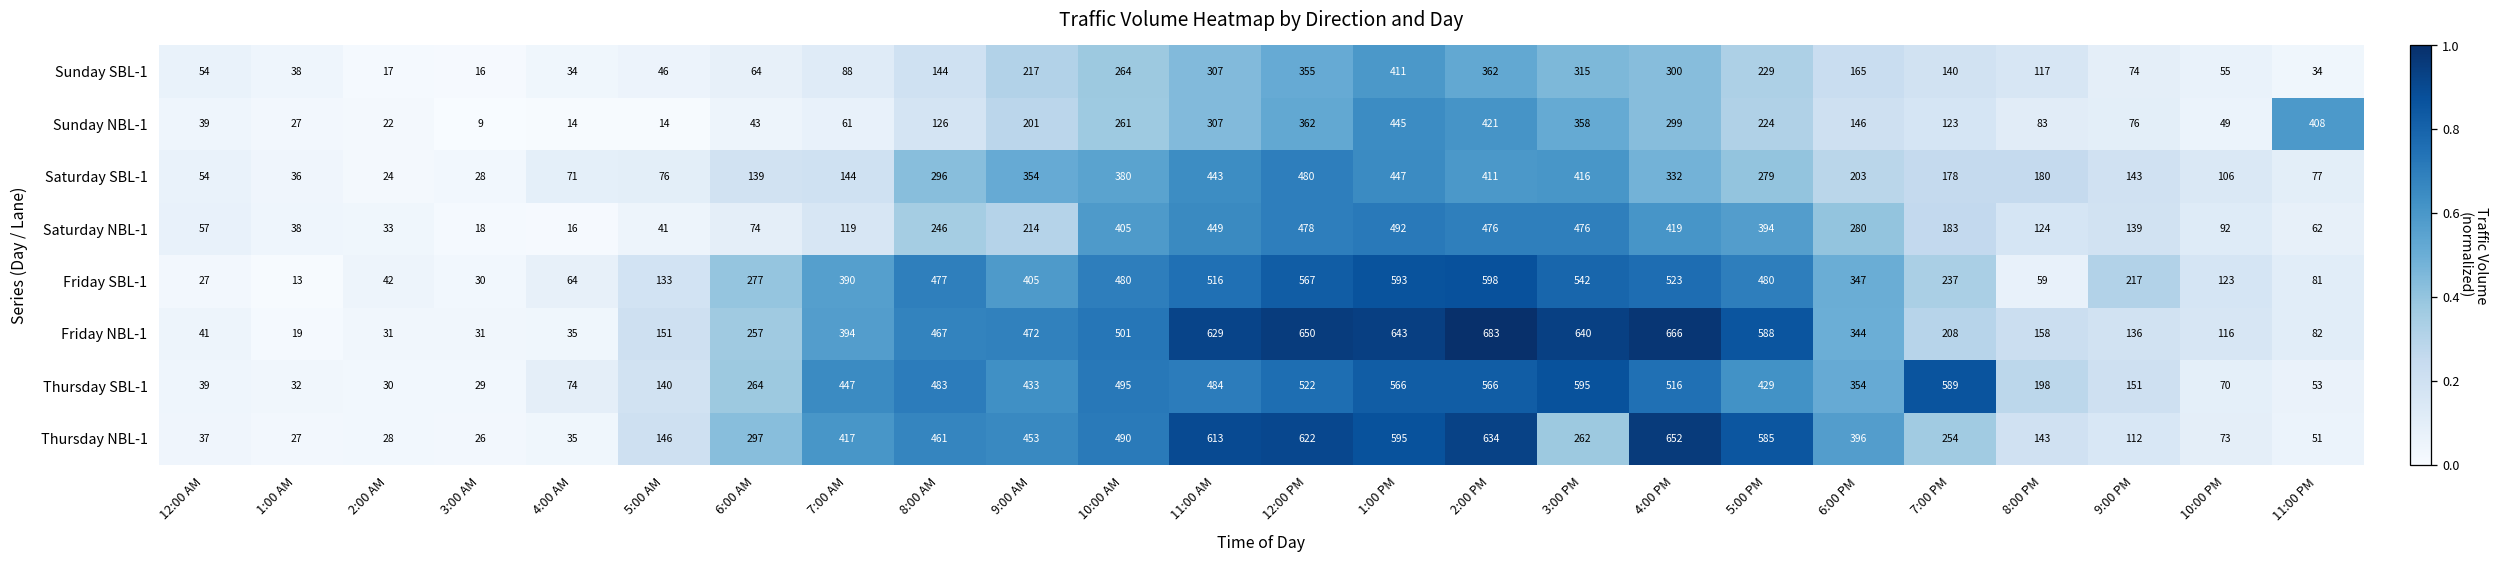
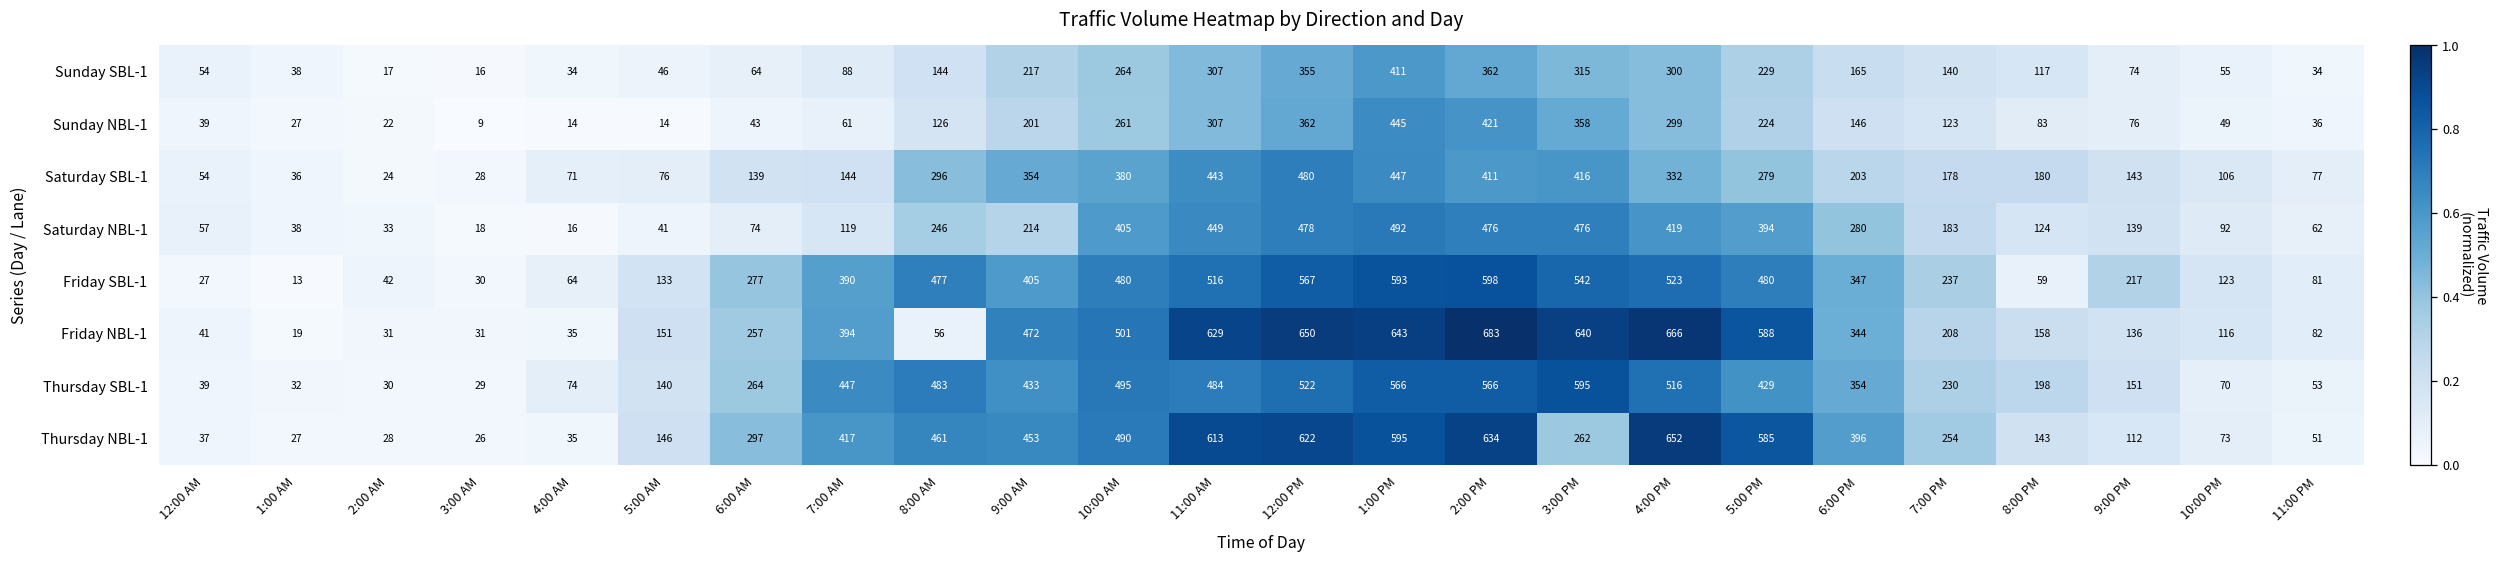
  {
    "Sunday SBL-1": {
      "12:00 AM": 54,
      "1:00 AM": 38,
      "2:00 AM": 17,
      "3:00 AM": 16,
      "4:00 AM": 34,
      "5:00 AM": 46,
      "6:00 AM": 64,
      "7:00 AM": 88,
      "8:00 AM": 144,
      "9:00 AM": 217,
      "10:00 AM": 264,
      "11:00 AM": 307,
      "12:00 PM": 355,
      "1:00 PM": 411,
      "2:00 PM": 362,
      "3:00 PM": 315,
      "4:00 PM": 300,
      "5:00 PM": 229,
      "6:00 PM": 165,
      "7:00 PM": 140,
      "8:00 PM": 117,
      "9:00 PM": 74,
      "10:00 PM": 55,
      "11:00 PM": 34
    },
    "Sunday NBL-1": {
      "12:00 AM": 39,
      "1:00 AM": 27,
      "2:00 AM": 22,
      "3:00 AM": 9,
      "4:00 AM": 14,
      "5:00 AM": 14,
      "6:00 AM": 43,
      "7:00 AM": 61,
      "8:00 AM": 126,
      "9:00 AM": 201,
      "10:00 AM": 261,
      "11:00 AM": 307,
      "12:00 PM": 362,
      "1:00 PM": 445,
      "2:00 PM": 421,
      "3:00 PM": 358,
      "4:00 PM": 299,
      "5:00 PM": 224,
      "6:00 PM": 146,
      "7:00 PM": 123,
      "8:00 PM": 83,
      "9:00 PM": 76,
      "10:00 PM": 49,
-     "11:00 PM": 408
+     "11:00 PM": 36
    },
    "Saturday SBL-1": {
      "12:00 AM": 54,
      "1:00 AM": 36,
      "2:00 AM": 24,
      "3:00 AM": 28,
      "4:00 AM": 71,
      "5:00 AM": 76,
      "6:00 AM": 139,
      "7:00 AM": 144,
      "8:00 AM": 296,
      "9:00 AM": 354,
      "10:00 AM": 380,
      "11:00 AM": 443,
      "12:00 PM": 480,
      "1:00 PM": 447,
      "2:00 PM": 411,
      "3:00 PM": 416,
      "4:00 PM": 332,
      "5:00 PM": 279,
      "6:00 PM": 203,
      "7:00 PM": 178,
      "8:00 PM": 180,
      "9:00 PM": 143,
      "10:00 PM": 106,
      "11:00 PM": 77
    },
    "Saturday NBL-1": {
      "12:00 AM": 57,
      "1:00 AM": 38,
      "2:00 AM": 33,
      "3:00 AM": 18,
      "4:00 AM": 16,
      "5:00 AM": 41,
      "6:00 AM": 74,
      "7:00 AM": 119,
      "8:00 AM": 246,
      "9:00 AM": 214,
      "10:00 AM": 405,
      "11:00 AM": 449,
      "12:00 PM": 478,
      "1:00 PM": 492,
      "2:00 PM": 476,
      "3:00 PM": 476,
      "4:00 PM": 419,
      "5:00 PM": 394,
      "6:00 PM": 280,
      "7:00 PM": 183,
      "8:00 PM": 124,
      "9:00 PM": 139,
      "10:00 PM": 92,
      "11:00 PM": 62
    },
    "Friday SBL-1": {
      "12:00 AM": 27,
      "1:00 AM": 13,
      "2:00 AM": 42,
      "3:00 AM": 30,
      "4:00 AM": 64,
      "5:00 AM": 133,
      "6:00 AM": 277,
      "7:00 AM": 390,
      "8:00 AM": 477,
      "9:00 AM": 405,
      "10:00 AM": 480,
      "11:00 AM": 516,
      "12:00 PM": 567,
      "1:00 PM": 593,
      "2:00 PM": 598,
      "3:00 PM": 542,
      "4:00 PM": 523,
      "5:00 PM": 480,
      "6:00 PM": 347,
      "7:00 PM": 237,
      "8:00 PM": 59,
      "9:00 PM": 217,
      "10:00 PM": 123,
      "11:00 PM": 81
    },
    "Friday NBL-1": {
      "12:00 AM": 41,
      "1:00 AM": 19,
      "2:00 AM": 31,
      "3:00 AM": 31,
      "4:00 AM": 35,
      "5:00 AM": 151,
      "6:00 AM": 257,
      "7:00 AM": 394,
-     "8:00 AM": 467,
+     "8:00 AM": 56,
      "9:00 AM": 472,
      "10:00 AM": 501,
      "11:00 AM": 629,
      "12:00 PM": 650,
      "1:00 PM": 643,
      "2:00 PM": 683,
      "3:00 PM": 640,
      "4:00 PM": 666,
      "5:00 PM": 588,
      "6:00 PM": 344,
      "7:00 PM": 208,
      "8:00 PM": 158,
      "9:00 PM": 136,
      "10:00 PM": 116,
      "11:00 PM": 82
    },
    "Thursday SBL-1": {
      "12:00 AM": 39,
      "1:00 AM": 32,
      "2:00 AM": 30,
      "3:00 AM": 29,
      "4:00 AM": 74,
      "5:00 AM": 140,
      "6:00 AM": 264,
      "7:00 AM": 447,
      "8:00 AM": 483,
      "9:00 AM": 433,
      "10:00 AM": 495,
      "11:00 AM": 484,
      "12:00 PM": 522,
      "1:00 PM": 566,
      "2:00 PM": 566,
      "3:00 PM": 595,
      "4:00 PM": 516,
      "5:00 PM": 429,
      "6:00 PM": 354,
-     "7:00 PM": 589,
+     "7:00 PM": 230,
      "8:00 PM": 198,
      "9:00 PM": 151,
      "10:00 PM": 70,
      "11:00 PM": 53
    },
    "Thursday NBL-1": {
      "12:00 AM": 37,
      "1:00 AM": 27,
      "2:00 AM": 28,
      "3:00 AM": 26,
      "4:00 AM": 35,
      "5:00 AM": 146,
      "6:00 AM": 297,
      "7:00 AM": 417,
      "8:00 AM": 461,
      "9:00 AM": 453,
      "10:00 AM": 490,
      "11:00 AM": 613,
      "12:00 PM": 622,
      "1:00 PM": 595,
      "2:00 PM": 634,
      "3:00 PM": 262,
      "4:00 PM": 652,
      "5:00 PM": 585,
      "6:00 PM": 396,
      "7:00 PM": 254,
      "8:00 PM": 143,
      "9:00 PM": 112,
      "10:00 PM": 73,
      "11:00 PM": 51
    }
  }
